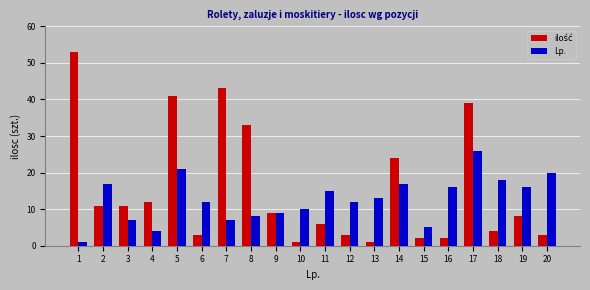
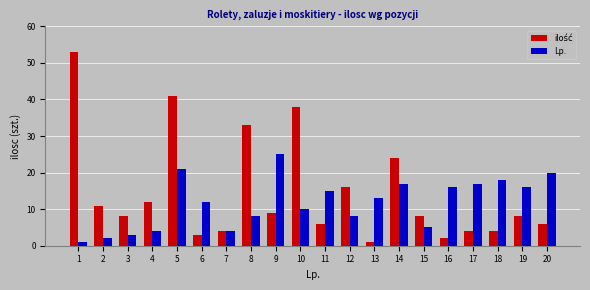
  {
    "ilość": {
      "1": 53,
      "2": 11,
-     "3": 11,
+     "3": 8,
      "4": 12,
      "5": 41,
      "6": 3,
-     "7": 43,
+     "7": 4,
      "8": 33,
      "9": 9,
-     "10": 1,
+     "10": 38,
      "11": 6,
-     "12": 3,
+     "12": 16,
      "13": 1,
      "14": 24,
-     "15": 2,
+     "15": 8,
      "16": 2,
-     "17": 39,
+     "17": 4,
      "18": 4,
      "19": 8,
-     "20": 3
+     "20": 6
    },
    "Lp.": {
      "1": 1,
-     "2": 17,
-     "3": 7,
+     "2": 2,
+     "3": 3,
      "4": 4,
      "5": 21,
      "6": 12,
-     "7": 7,
+     "7": 4,
      "8": 8,
-     "9": 9,
+     "9": 25,
      "10": 10,
      "11": 15,
-     "12": 12,
+     "12": 8,
      "13": 13,
      "14": 17,
      "15": 5,
      "16": 16,
-     "17": 26,
+     "17": 17,
      "18": 18,
      "19": 16,
      "20": 20
    }
  }
